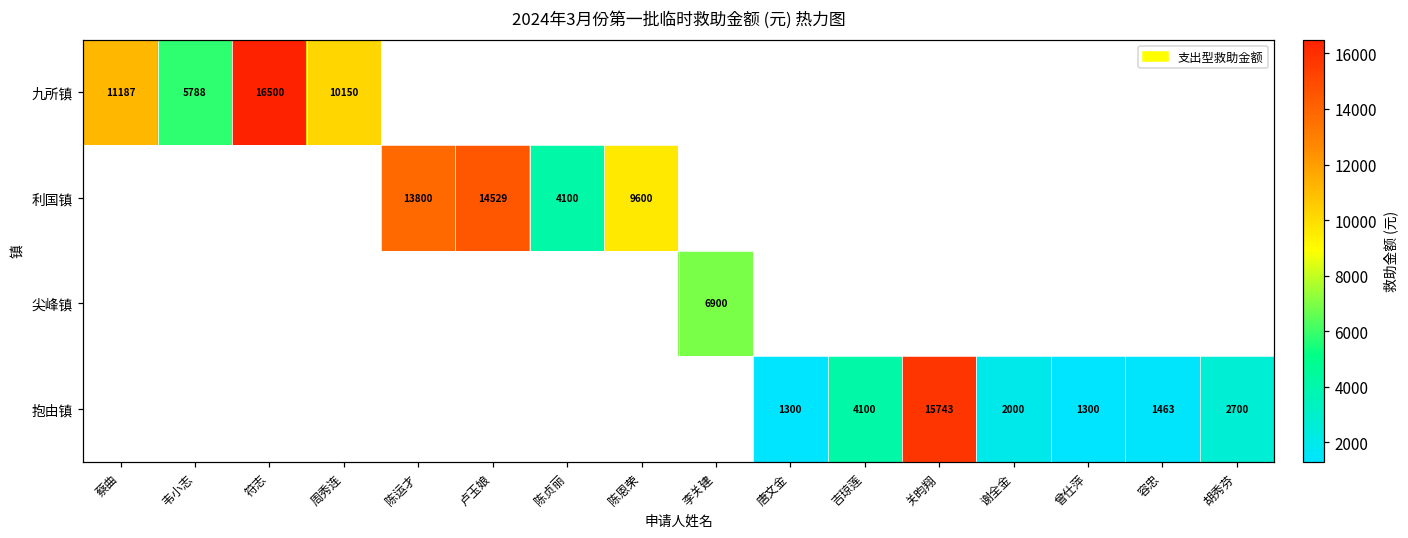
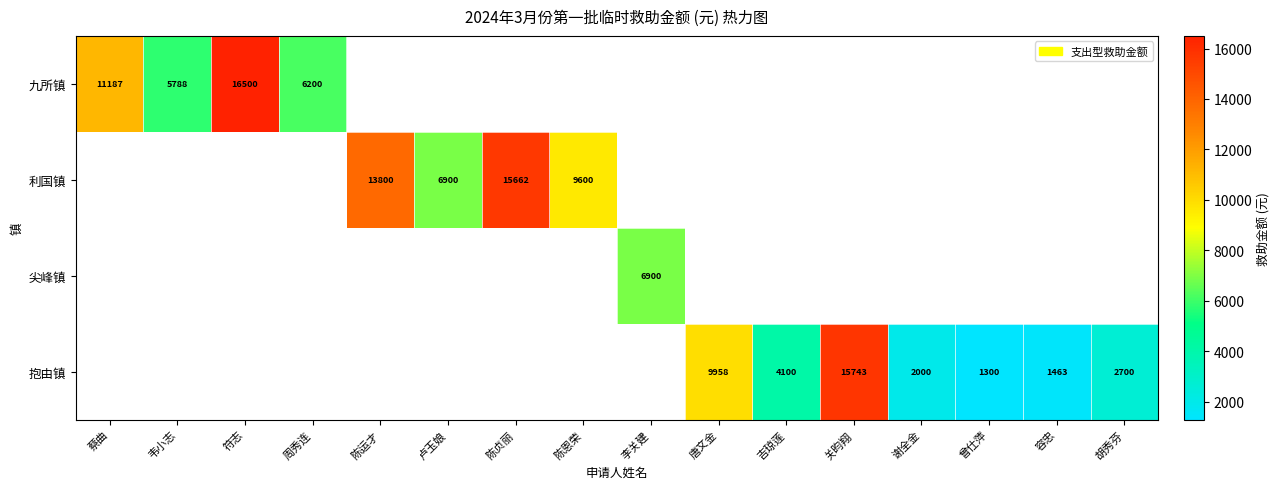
  {
    "九所镇": {
      "蔡曲": 11187,
      "韦小志": 5788,
      "符志": 16500,
-     "周秀连": 10150
+     "周秀连": 6200
    },
    "利国镇": {
      "陈运才": 13800,
-     "卢玉娘": 14529,
-     "陈贞丽": 4100,
+     "卢玉娘": 6900,
+     "陈贞丽": 15662,
      "陈恩荣": 9600
    },
    "尖峰镇": {
      "李关建": 6900
    },
    "抱由镇": {
-     "唐文金": 1300,
+     "唐文金": 9958,
      "吉琼莲": 4100,
      "关昀翔": 15743,
      "谢全金": 2000,
      "曾仕萍": 1300,
      "容忠": 1463,
      "胡秀芬": 2700
    }
  }
